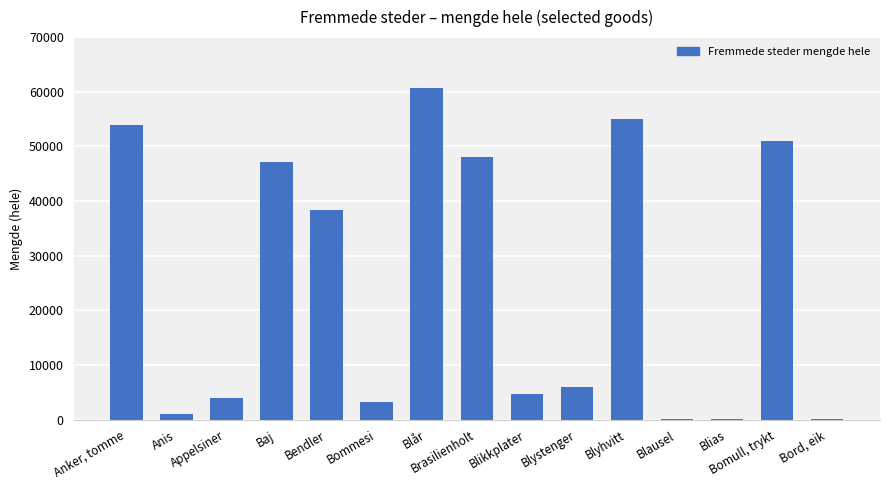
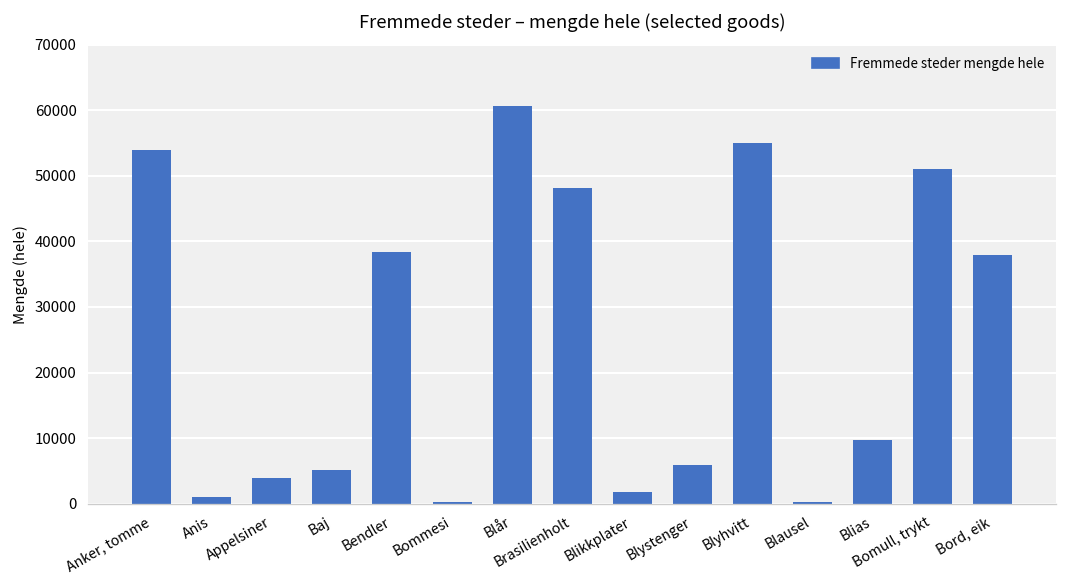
  {
    "Anker, tomme": 54000,
    "Anis": 1000,
    "Appelsiner": 4000,
-   "Baj": 47000,
+   "Baj": 5000,
    "Bendler": 38000,
-   "Bommesi": 3000,
+   "Bommesi": 0,
    "Blår": 61000,
    "Brasilienholt": 48000,
-   "Blikkplater": 5000,
+   "Blikkplater": 2000,
    "Blystenger": 6000,
    "Blyhvitt": 55000,
-   "Blias": 0,
+   "Blias": 10000,
    "Bomull, trykt": 51000,
-   "Bord, eik": 0
+   "Bord, eik": 38000
  }
